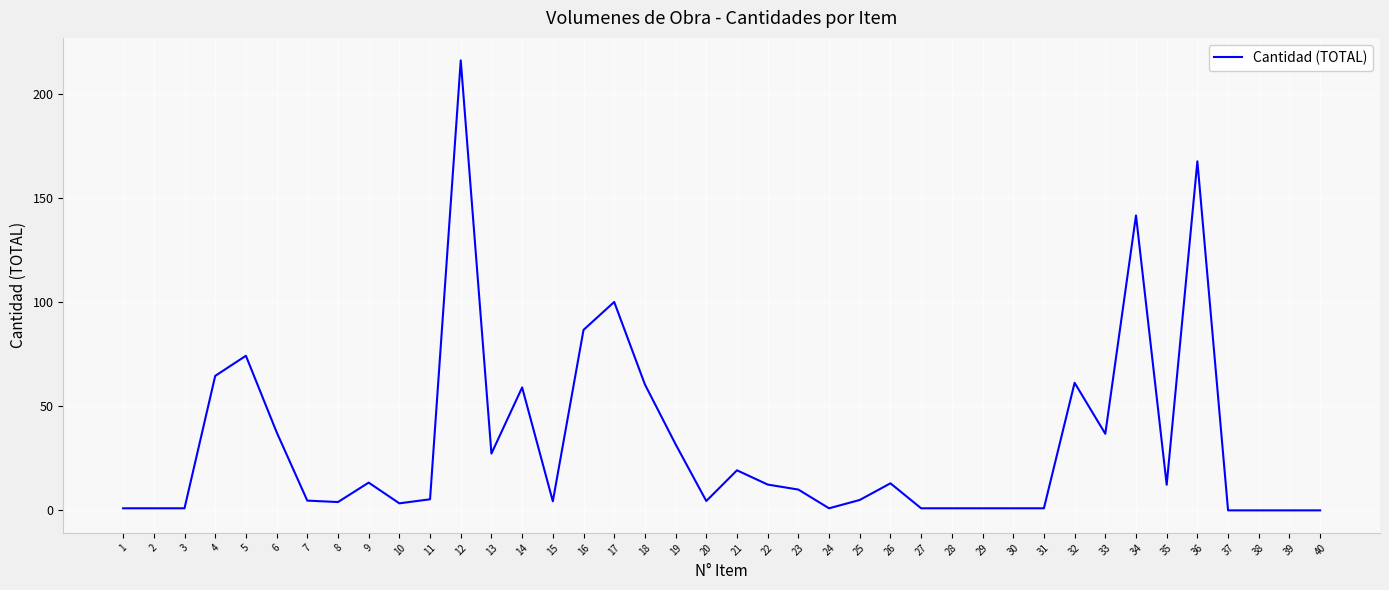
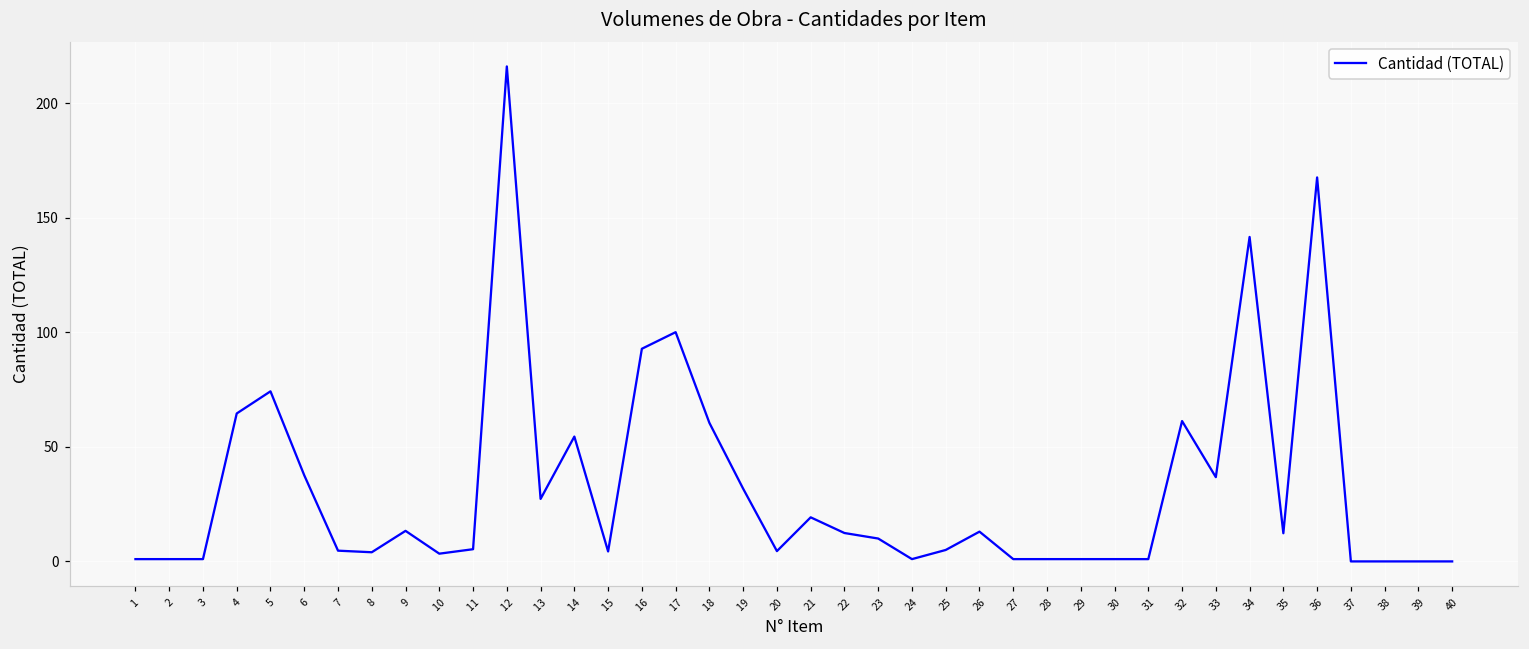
  {
    "1": 1,
    "2": 1,
    "3": 1,
    "4": 65,
    "5": 74,
    "6": 38,
    "7": 5,
    "8": 4,
    "9": 13,
    "10": 3,
    "11": 5,
    "12": 216,
    "13": 27,
-   "14": 59,
+   "14": 55,
    "15": 4,
-   "16": 87,
+   "16": 93,
    "17": 100,
    "18": 61,
    "19": 32,
    "20": 5,
    "21": 19,
    "22": 12,
    "23": 10,
    "24": 1,
    "25": 5,
    "26": 13,
    "27": 1,
    "28": 1,
    "29": 1,
    "30": 1,
    "31": 1,
    "32": 61,
    "33": 37,
    "34": 142,
    "35": 12,
    "36": 168,
    "37": 0,
    "38": 0,
    "39": 0,
    "40": 0
  }
